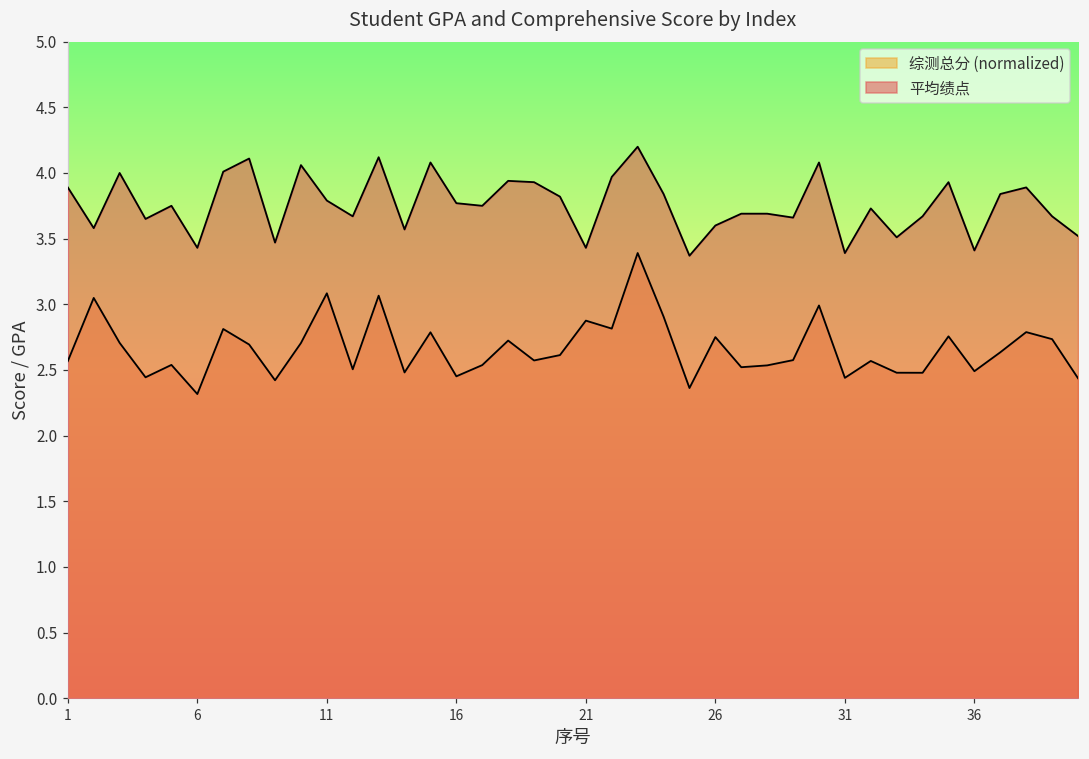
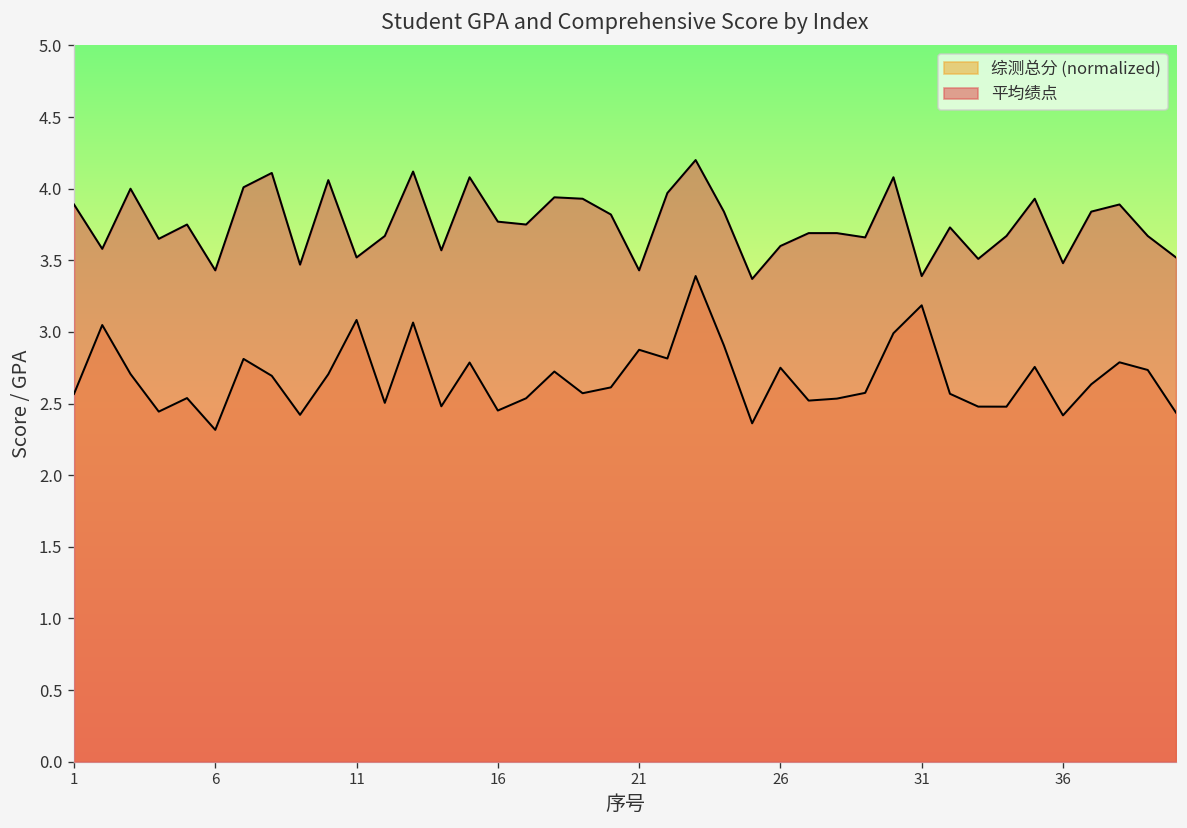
  {
    "综测总分 (normalized)": {
      "1": 2.57,
      "6": 2.32,
      "11": 3.08,
      "16": 2.45,
      "21": 2.88,
      "26": 2.75,
-     "31": 2.44,
-     "36": 2.49
+     "31": 3.19,
+     "36": 2.42
    },
    "平均绩点": {
      "1": 3.89,
      "6": 3.43,
-     "11": 3.79,
+     "11": 3.52,
      "16": 3.77,
      "21": 3.43,
      "26": 3.60,
      "31": 3.39,
-     "36": 3.41
+     "36": 3.48
    }
  }
